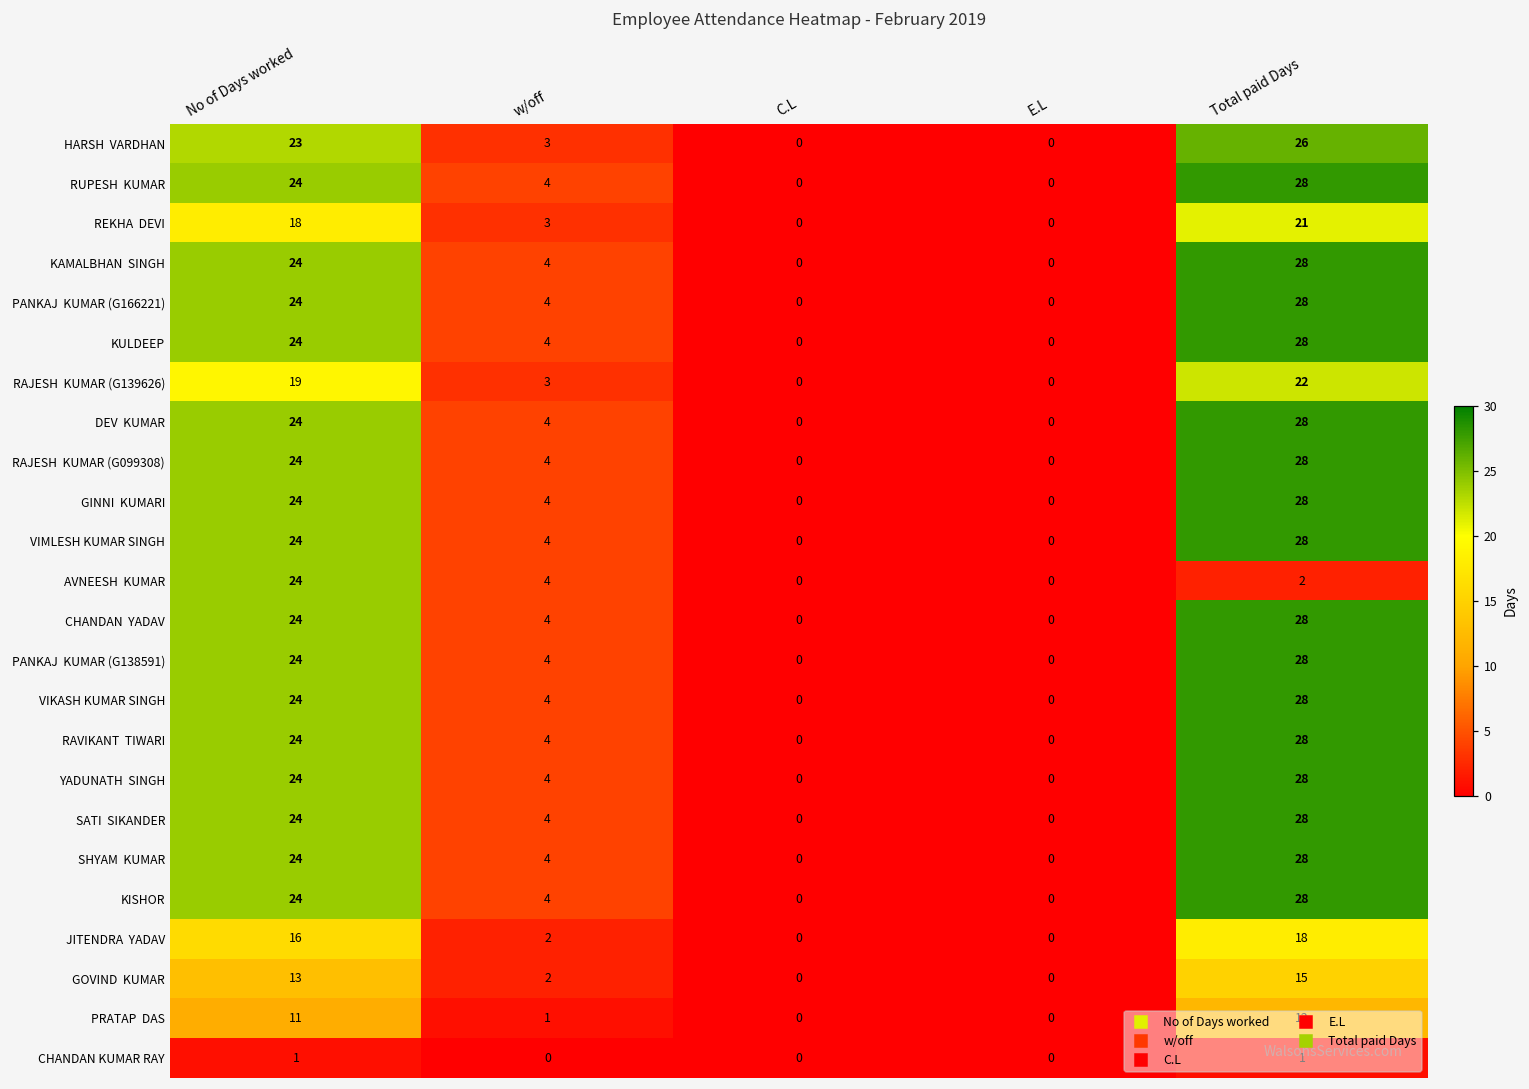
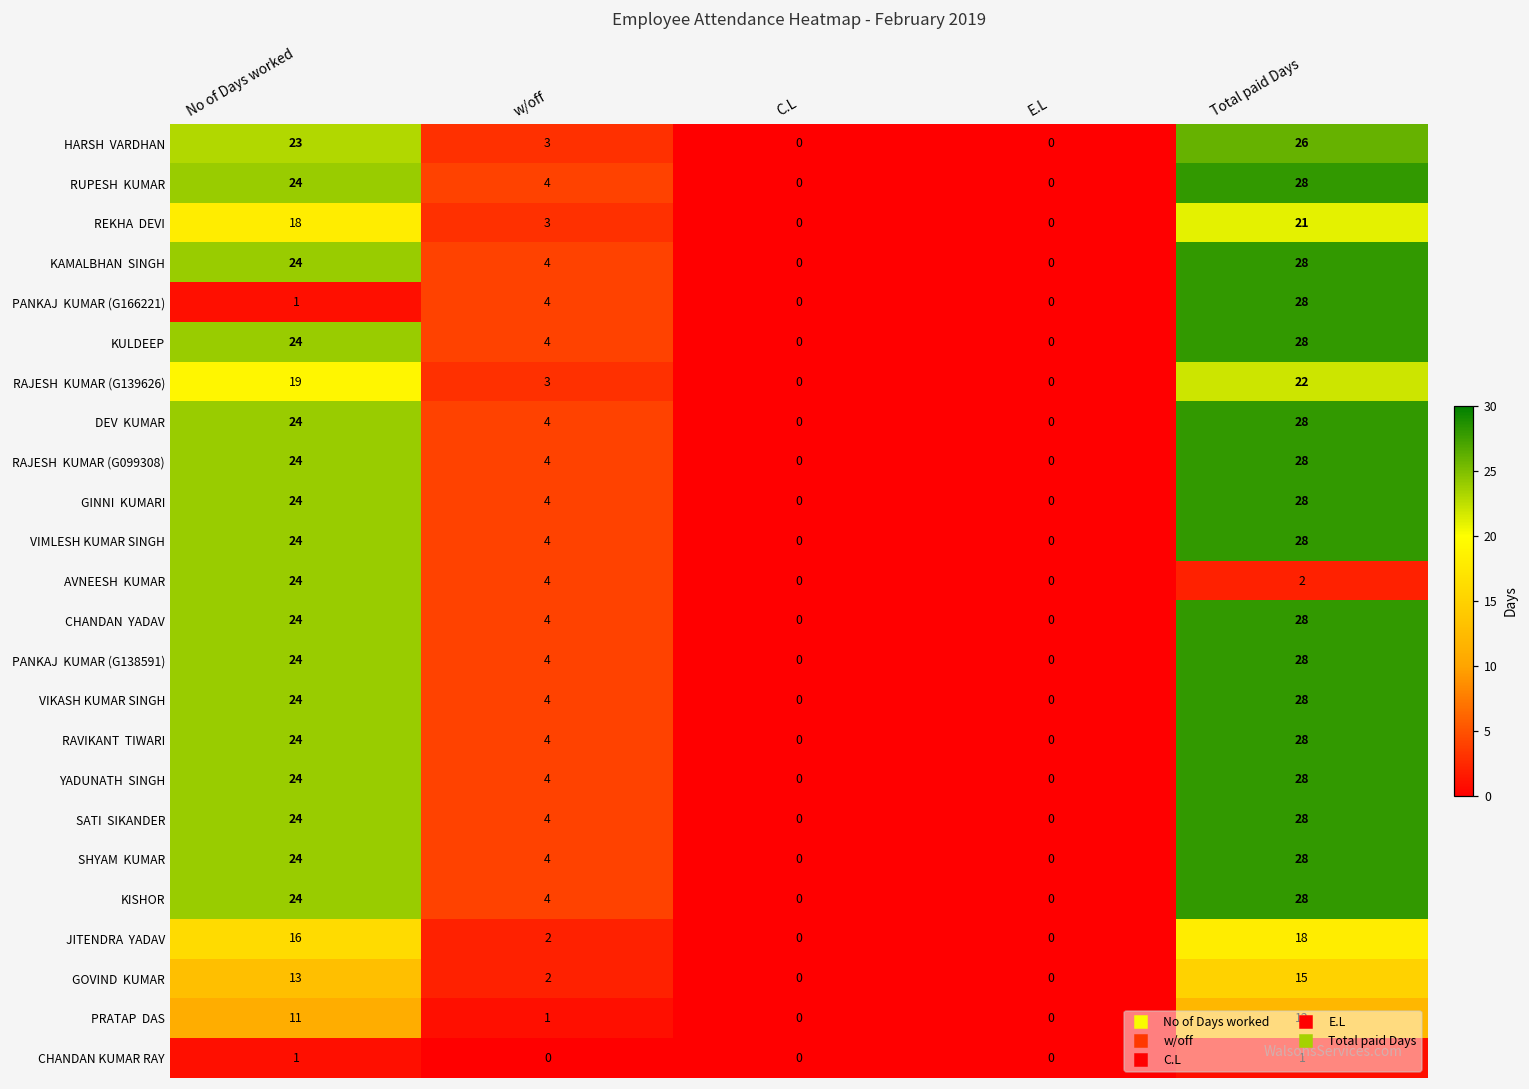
  {
    "HARSH VARDHAN": {
      "No of Days worked": 23,
      "w/off": 3,
      "C.L": 0,
      "E.L": 0,
      "Total paid Days": 26
    },
    "RUPESH KUMAR": {
      "No of Days worked": 24,
      "w/off": 4,
      "C.L": 0,
      "E.L": 0,
      "Total paid Days": 28
    },
    "REKHA DEVI": {
      "No of Days worked": 18,
      "w/off": 3,
      "C.L": 0,
      "E.L": 0,
      "Total paid Days": 21
    },
    "KAMALBHAN SINGH": {
      "No of Days worked": 24,
      "w/off": 4,
      "C.L": 0,
      "E.L": 0,
      "Total paid Days": 28
    },
    "PANKAJ KUMAR (G166221)": {
-     "No of Days worked": 24,
+     "No of Days worked": 1,
      "w/off": 4,
      "C.L": 0,
      "E.L": 0,
      "Total paid Days": 28
    },
    "KULDEEP": {
      "No of Days worked": 24,
      "w/off": 4,
      "C.L": 0,
      "E.L": 0,
      "Total paid Days": 28
    },
    "RAJESH KUMAR (G139626)": {
      "No of Days worked": 19,
      "w/off": 3,
      "C.L": 0,
      "E.L": 0,
      "Total paid Days": 22
    },
    "DEV KUMAR": {
      "No of Days worked": 24,
      "w/off": 4,
      "C.L": 0,
      "E.L": 0,
      "Total paid Days": 28
    },
    "RAJESH KUMAR (G099308)": {
      "No of Days worked": 24,
      "w/off": 4,
      "C.L": 0,
      "E.L": 0,
      "Total paid Days": 28
    },
    "GINNI KUMARI": {
      "No of Days worked": 24,
      "w/off": 4,
      "C.L": 0,
      "E.L": 0,
      "Total paid Days": 28
    },
    "VIMLESH KUMAR SINGH": {
      "No of Days worked": 24,
      "w/off": 4,
      "C.L": 0,
      "E.L": 0,
      "Total paid Days": 28
    },
    "AVNEESH KUMAR": {
      "No of Days worked": 24,
      "w/off": 4,
      "C.L": 0,
      "E.L": 0,
      "Total paid Days": 2
    },
    "CHANDAN YADAV": {
      "No of Days worked": 24,
      "w/off": 4,
      "C.L": 0,
      "E.L": 0,
      "Total paid Days": 28
    },
    "PANKAJ KUMAR (G138591)": {
      "No of Days worked": 24,
      "w/off": 4,
      "C.L": 0,
      "E.L": 0,
      "Total paid Days": 28
    },
    "VIKASH KUMAR SINGH": {
      "No of Days worked": 24,
      "w/off": 4,
      "C.L": 0,
      "E.L": 0,
      "Total paid Days": 28
    },
    "RAVIKANT TIWARI": {
      "No of Days worked": 24,
      "w/off": 4,
      "C.L": 0,
      "E.L": 0,
      "Total paid Days": 28
    },
    "YADUNATH SINGH": {
      "No of Days worked": 24,
      "w/off": 4,
      "C.L": 0,
      "E.L": 0,
      "Total paid Days": 28
    },
    "SATI SIKANDER": {
      "No of Days worked": 24,
      "w/off": 4,
      "C.L": 0,
      "E.L": 0,
      "Total paid Days": 28
    },
    "SHYAM KUMAR": {
      "No of Days worked": 24,
      "w/off": 4,
      "C.L": 0,
      "E.L": 0,
      "Total paid Days": 28
    },
    "KISHOR": {
      "No of Days worked": 24,
      "w/off": 4,
      "C.L": 0,
      "E.L": 0,
      "Total paid Days": 28
    },
    "JITENDRA YADAV": {
      "No of Days worked": 16,
      "w/off": 2,
      "C.L": 0,
      "E.L": 0,
      "Total paid Days": 18
    },
    "GOVIND KUMAR": {
      "No of Days worked": 13,
      "w/off": 2,
      "C.L": 0,
      "E.L": 0,
      "Total paid Days": 15
    },
    "PRATAP DAS": {
      "No of Days worked": 11,
      "w/off": 1,
      "C.L": 0,
      "E.L": 0
    },
    "CHANDAN KUMAR RAY": {
      "No of Days worked": 1,
      "w/off": 0,
      "C.L": 0,
      "E.L": 0
    }
  }
